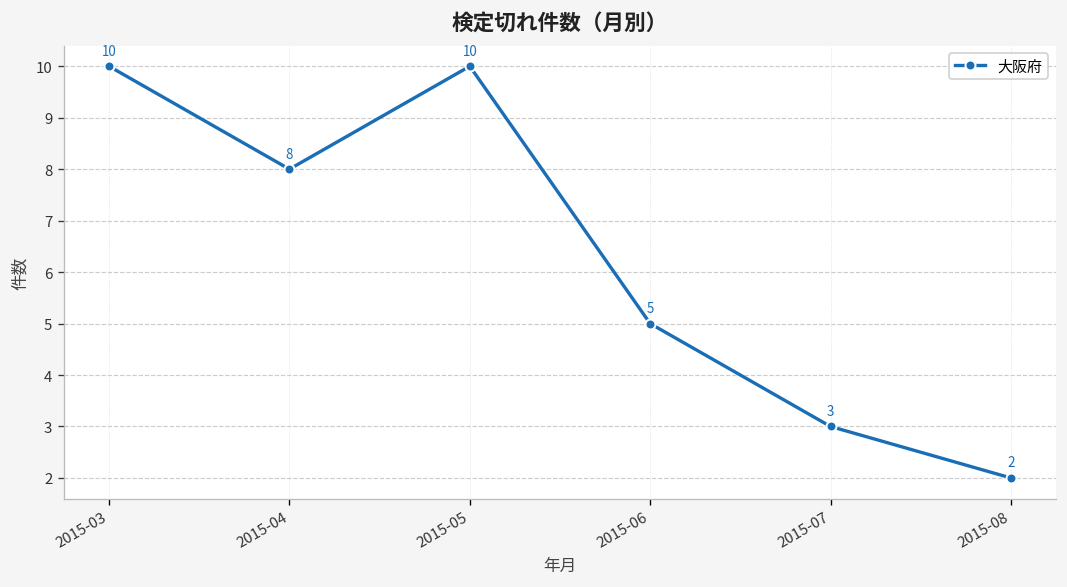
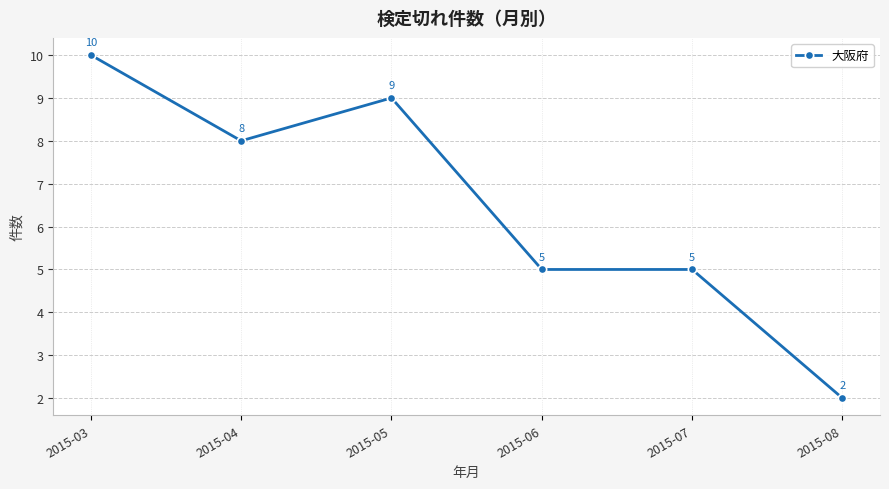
  {
    "2015-03": 10,
    "2015-04": 8,
-   "2015-05": 10,
+   "2015-05": 9,
    "2015-06": 5,
-   "2015-07": 3,
+   "2015-07": 5,
    "2015-08": 2
  }
